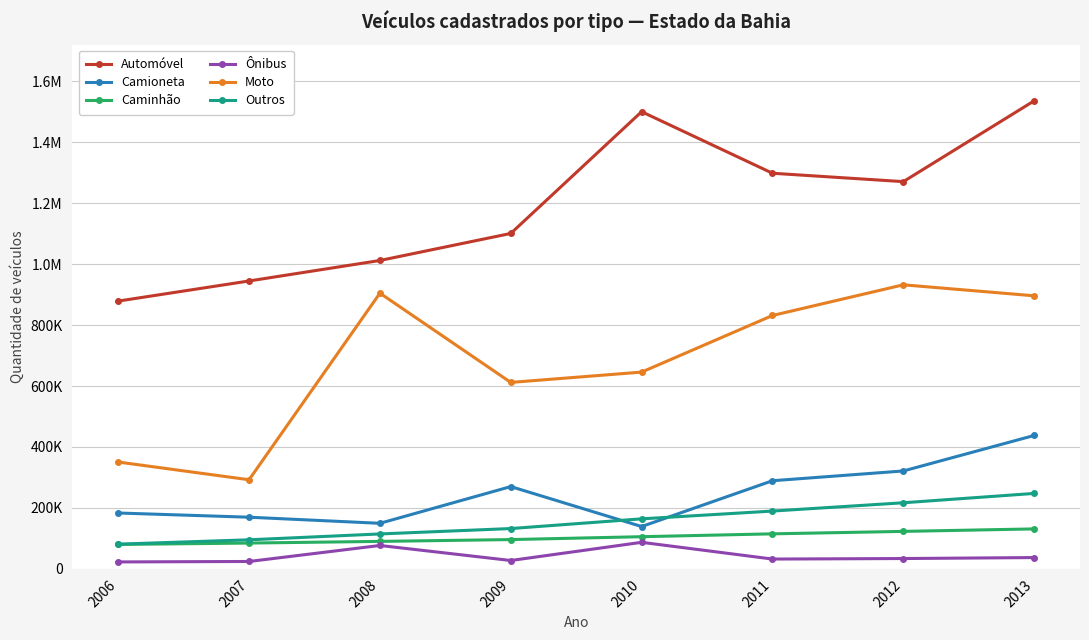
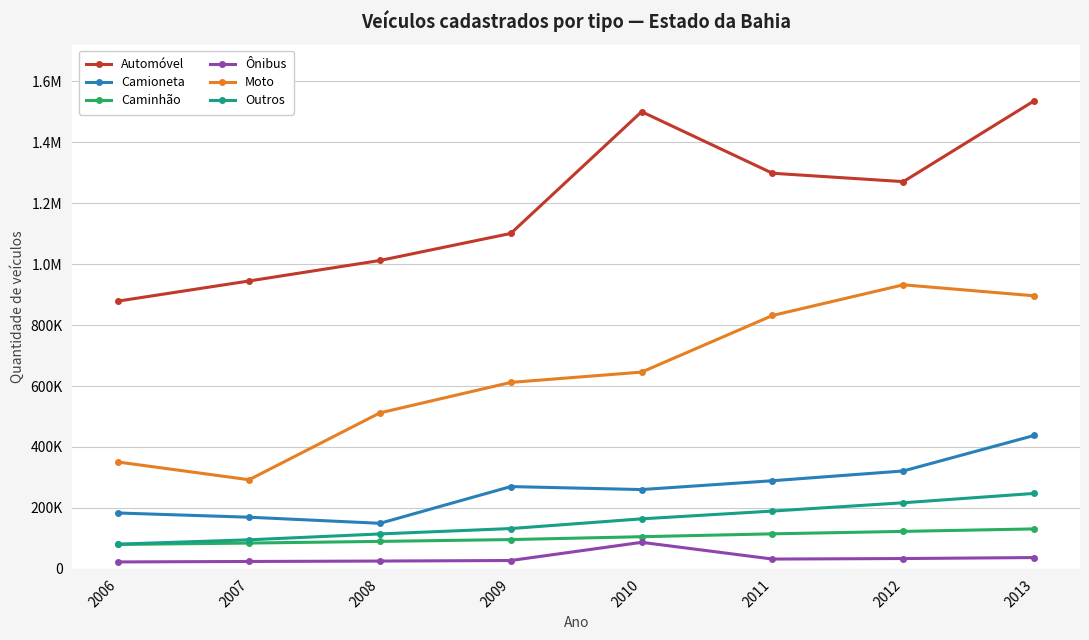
  {
    "Automóvel": {
      "2006": 880000,
      "2007": 940000,
      "2008": 1010000,
      "2009": 1100000,
      "2010": 1500000,
      "2011": 1300000,
      "2012": 1270000,
      "2013": 1540000
    },
    "Camioneta": {
      "2006": 180000,
      "2007": 170000,
      "2008": 150000,
      "2009": 270000,
-     "2010": 140000,
+     "2010": 260000,
      "2011": 290000,
      "2012": 320000,
      "2013": 440000
    },
    "Ônibus": {
      "2006": 20000,
      "2007": 20000,
-     "2008": 80000,
+     "2008": 30000,
      "2009": 30000,
      "2010": 90000,
      "2011": 30000,
      "2012": 30000,
      "2013": 40000
    },
    "Moto": {
      "2006": 350000,
      "2007": 290000,
-     "2008": 900000,
+     "2008": 510000,
      "2009": 610000,
      "2010": 650000,
      "2011": 830000,
      "2012": 930000,
      "2013": 900000
    }
  }
